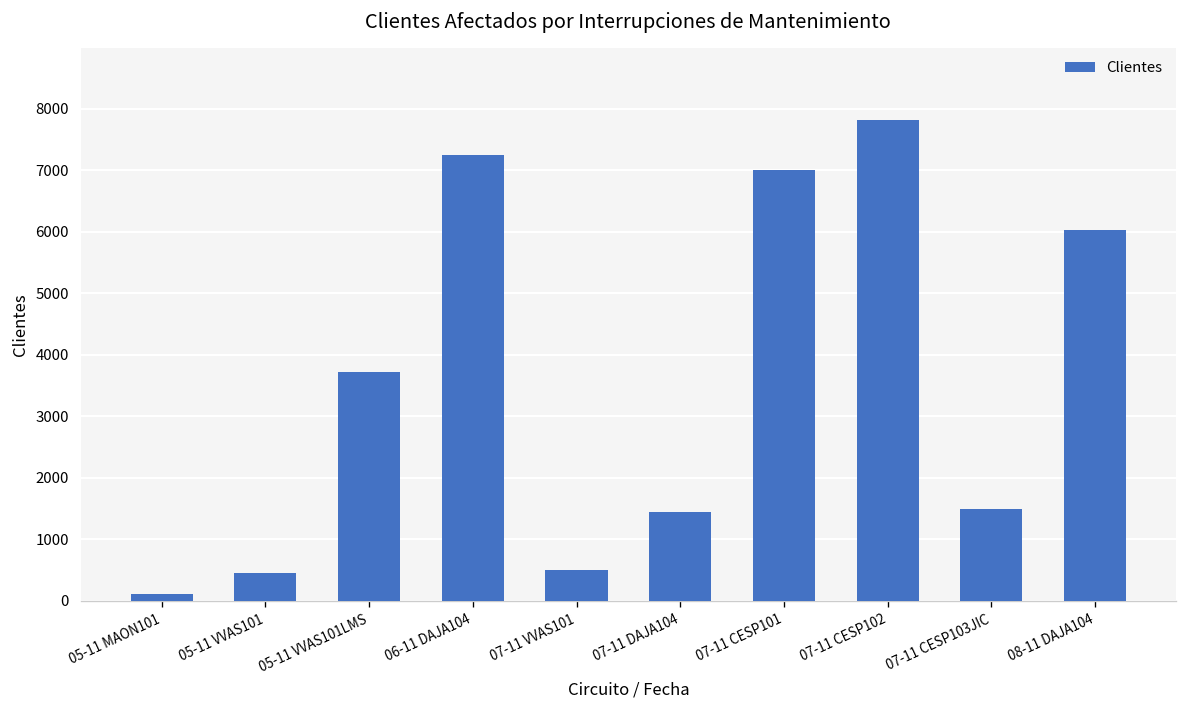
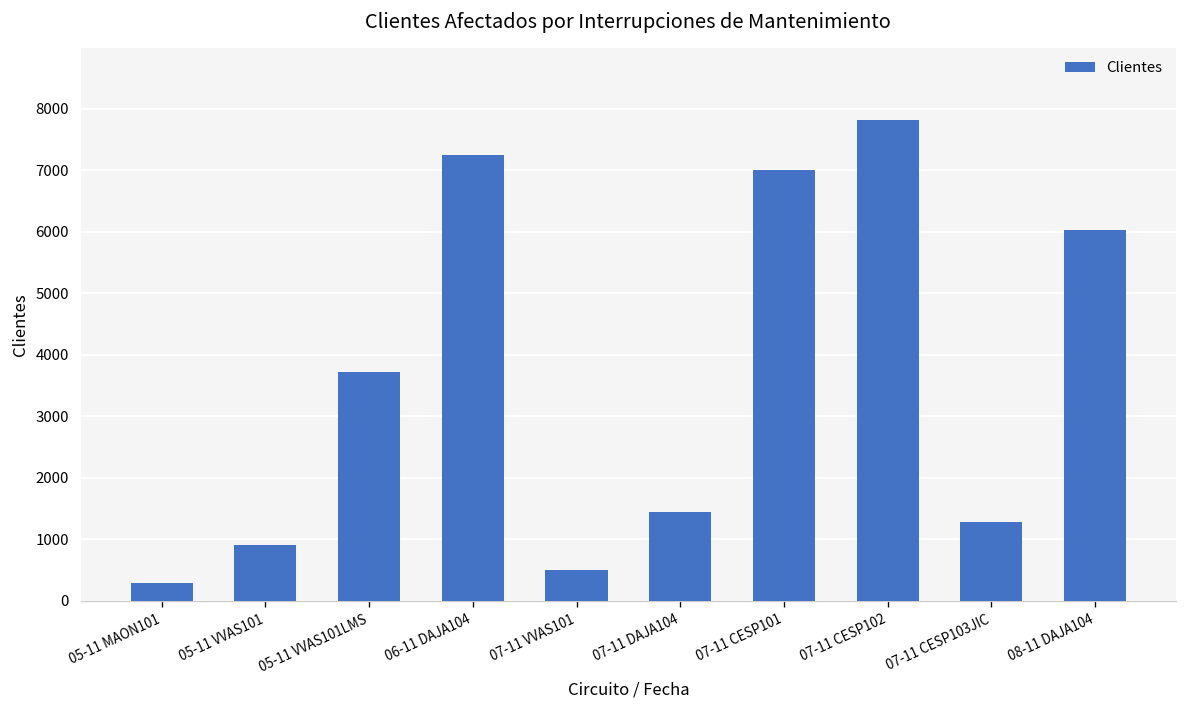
  {
-   "05-11 MAON101": 100,
-   "05-11 VVAS101": 500,
+   "05-11 MAON101": 300,
+   "05-11 VVAS101": 900,
    "05-11 VVAS101LMS": 3700,
    "06-11 DAJA104": 7200,
    "07-11 VVAS101": 500,
    "07-11 DAJA104": 1400,
    "07-11 CESP101": 7000,
    "07-11 CESP102": 7800,
-   "07-11 CESP103JIC": 1500,
+   "07-11 CESP103JIC": 1300,
    "08-11 DAJA104": 6000
  }
